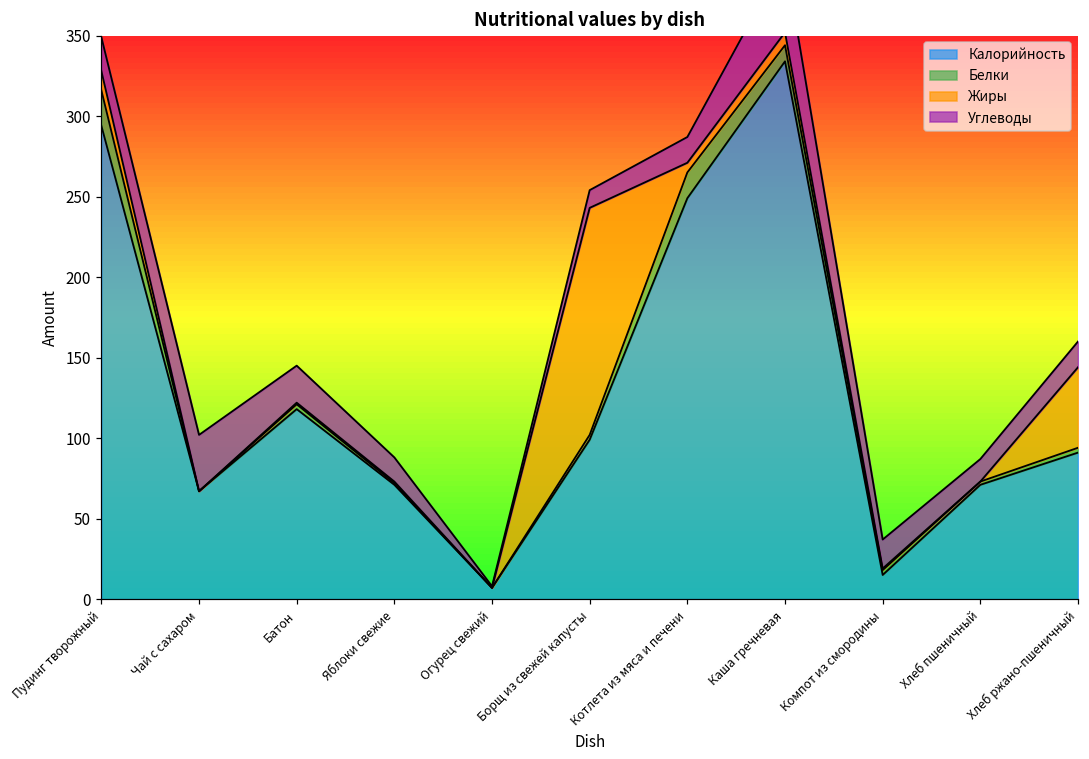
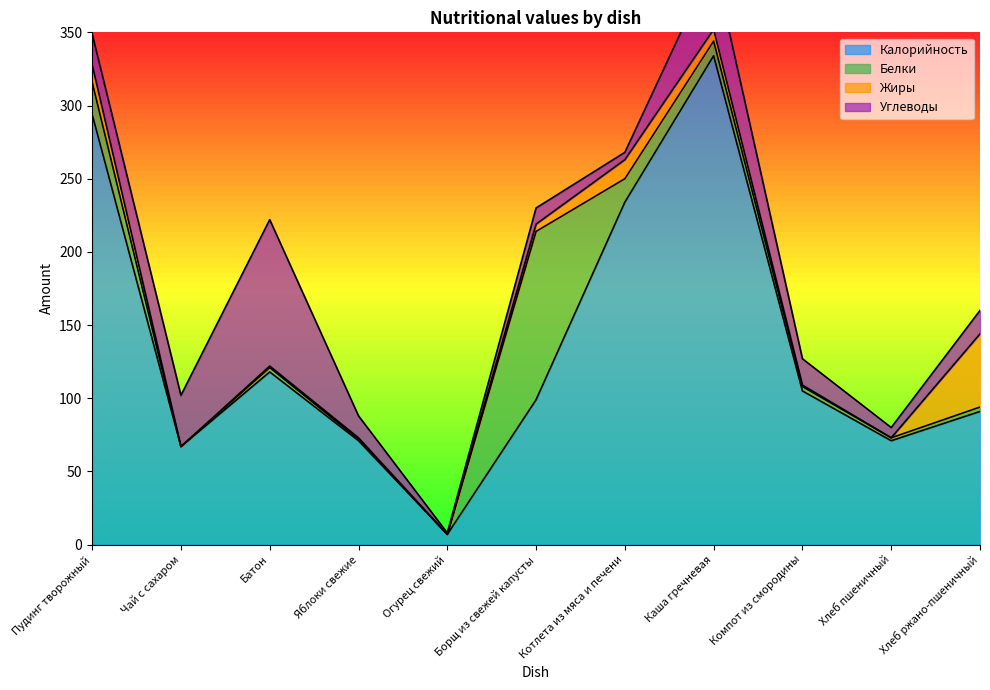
  {
    "Калорийность": {
      "Пудинг творожный": 294,
      "Батон": 118,
      "Борщ из свежей капусты": 99,
-     "Котлета из мяса и печени": 249,
+     "Котлета из мяса и печени": 234,
      "Каша гречневая": 334,
-     "Компот из смородины": 15,
+     "Компот из смородины": 105,
      "Хлеб пшеничный": 71,
      "Хлеб ржано-пшеничный": 91
    },
    "Белки": {
      "Пудинг творожный": 22,
-     "Борщ из свежей капусты": 3,
+     "Борщ из свежей капусты": 115,
      "Котлета из мяса и печени": 16,
      "Каша гречневая": 10,
      "Хлеб ржано-пшеничный": 3
    },
    "Жиры": {
      "Пудинг творожный": 12,
-     "Борщ из свежей капусты": 141,
-     "Котлета из мяса и печени": 6,
+     "Борщ из свежей капусты": 5,
+     "Котлета из мяса и печени": 13,
      "Хлеб ржано-пшеничный": 50
    },
    "Углеводы": {
      "Пудинг творожный": 21,
      "Чай с сахаром": 35,
-     "Батон": 23,
+     "Батон": 100,
      "Яблоки свежие": 15,
      "Борщ из свежей капусты": 11,
-     "Котлета из мяса и печени": 16,
+     "Котлета из мяса и печени": 5,
      "Компот из смородины": 18,
-     "Хлеб пшеничный": 14,
+     "Хлеб пшеничный": 7,
      "Хлеб ржано-пшеничный": 16
    }
  }
